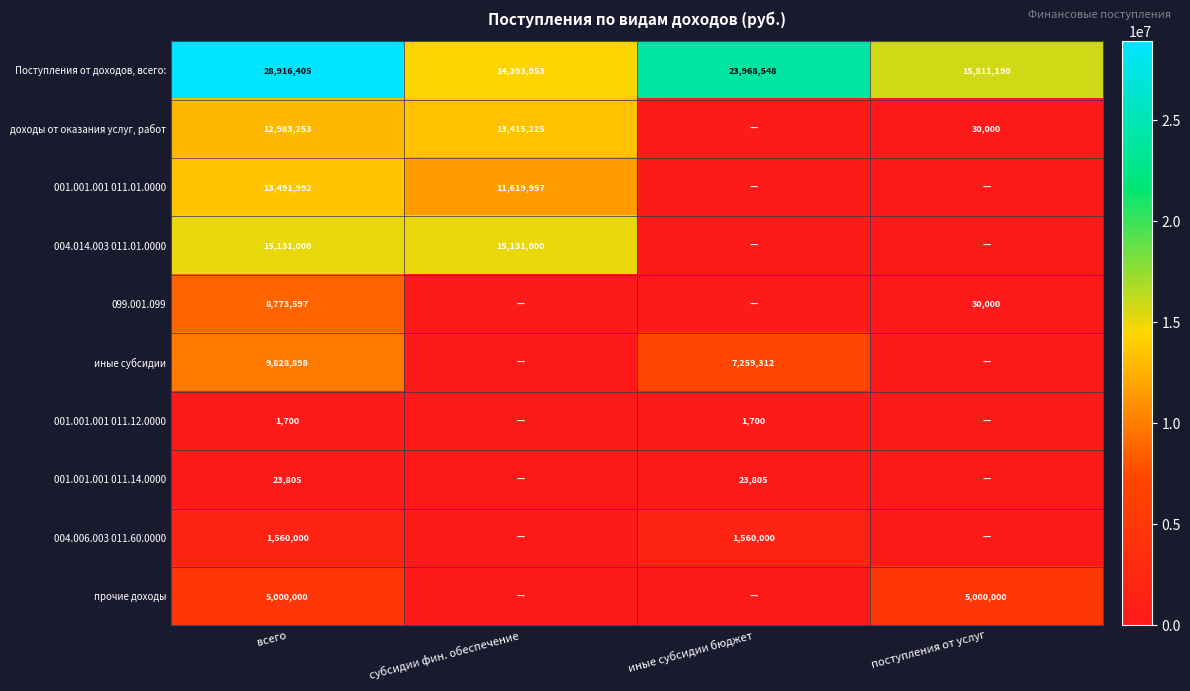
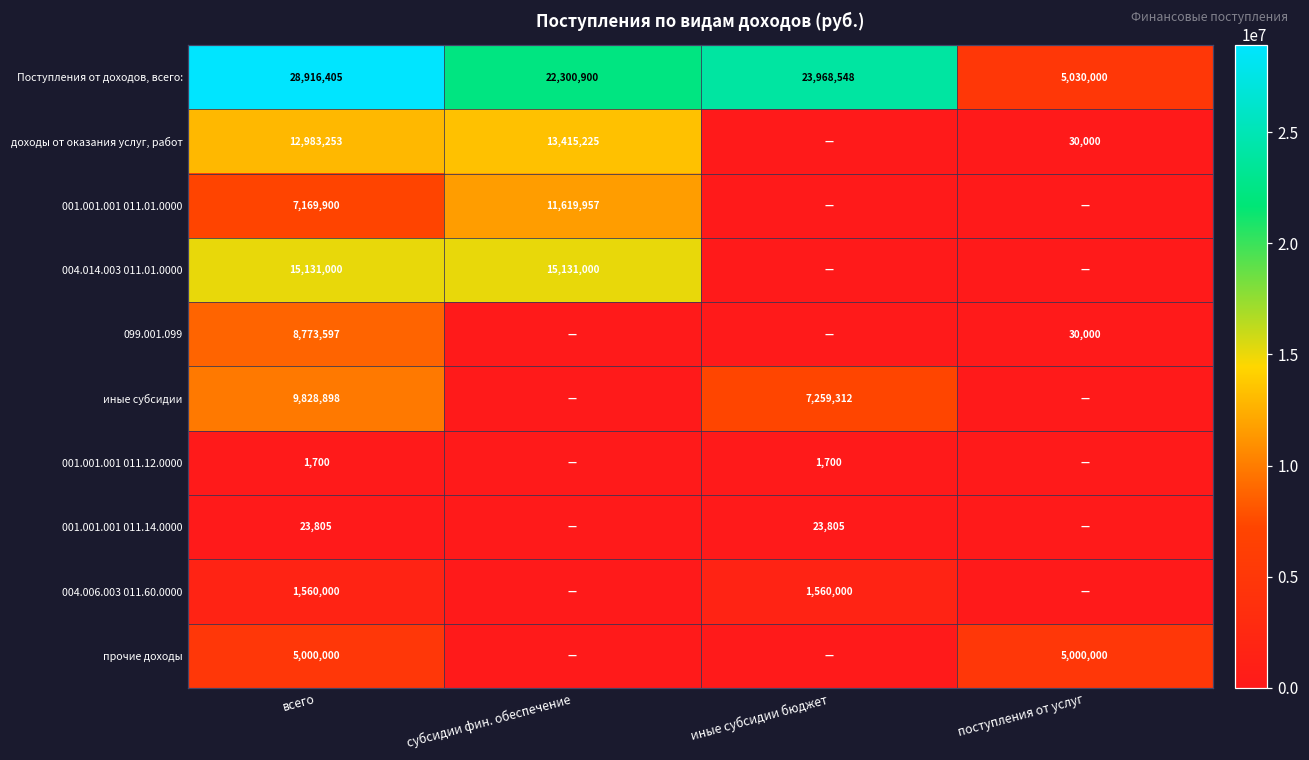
  {
    "Поступления от доходов, всего:": {
      "всего": "28,916,405",
-     "субсидии фин. обеспечение": "14,393,953",
+     "субсидии фин. обеспечение": "22,300,900",
      "иные субсидии бюджет": "23,968,548",
-     "поступления от услуг": "15,811,190"
+     "поступления от услуг": "5,030,000"
    },
    "доходы от оказания услуг, работ": {
      "всего": "12,983,253",
      "субсидии фин. обеспечение": "13,415,225",
      "поступления от услуг": "30,000"
    },
    "001.001.001 011.01.0000": {
-     "всего": "13,491,992",
+     "всего": "7,169,900",
      "субсидии фин. обеспечение": "11,619,957"
    },
    "004.014.003 011.01.0000": {
      "всего": "15,131,000",
      "субсидии фин. обеспечение": "15,131,000"
    },
    "099.001.099": {
      "всего": "8,773,597",
      "поступления от услуг": "30,000"
    },
    "иные субсидии": {
      "всего": "9,828,898",
      "иные субсидии бюджет": "7,259,312"
    },
    "001.001.001 011.12.0000": {
      "всего": "1,700",
      "иные субсидии бюджет": "1,700"
    },
    "001.001.001 011.14.0000": {
      "всего": "23,805",
      "иные субсидии бюджет": "23,805"
    },
    "004.006.003 011.60.0000": {
      "всего": "1,560,000",
      "иные субсидии бюджет": "1,560,000"
    },
    "прочие доходы": {
      "всего": "5,000,000",
      "поступления от услуг": "5,000,000"
    }
  }
